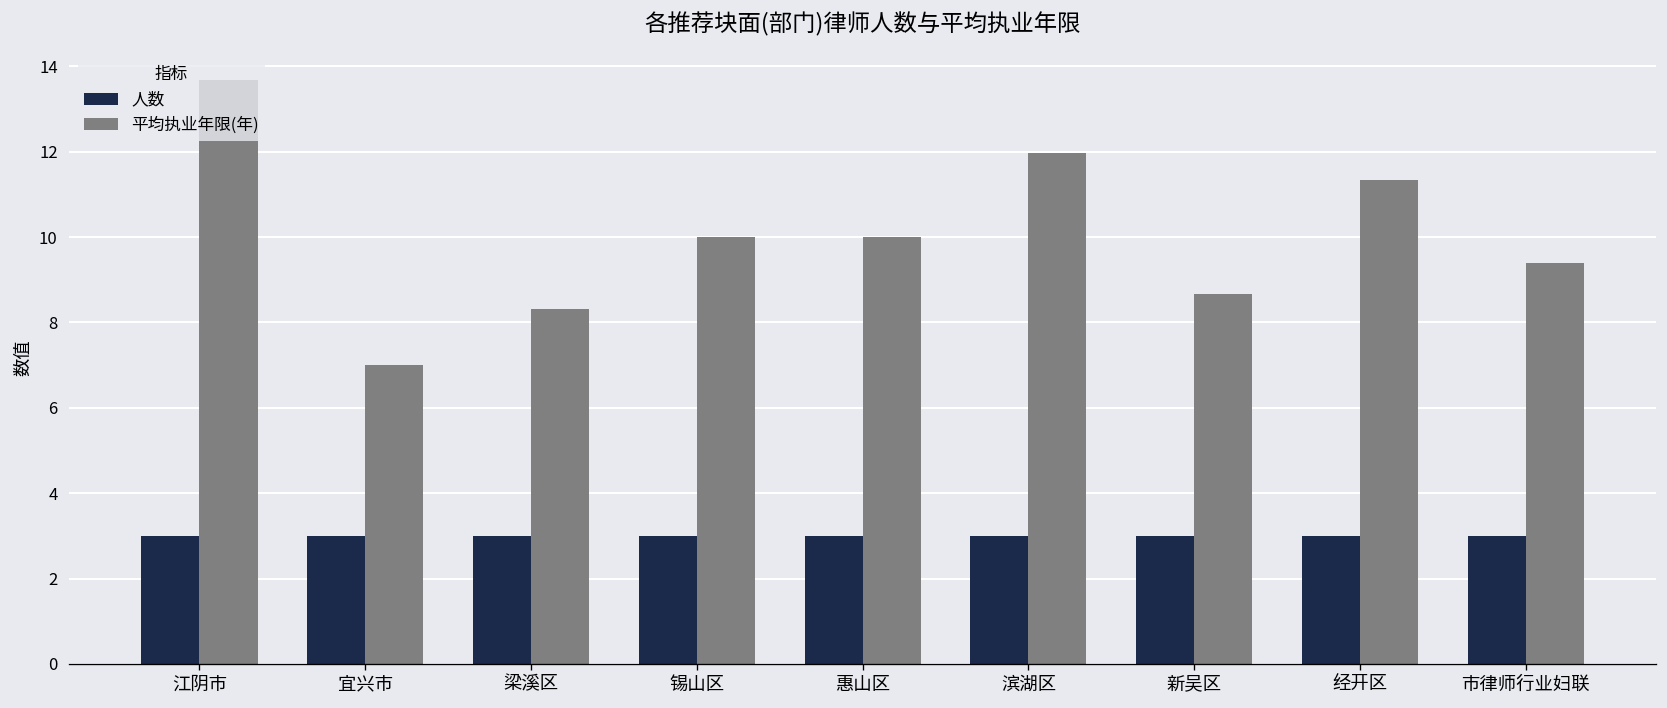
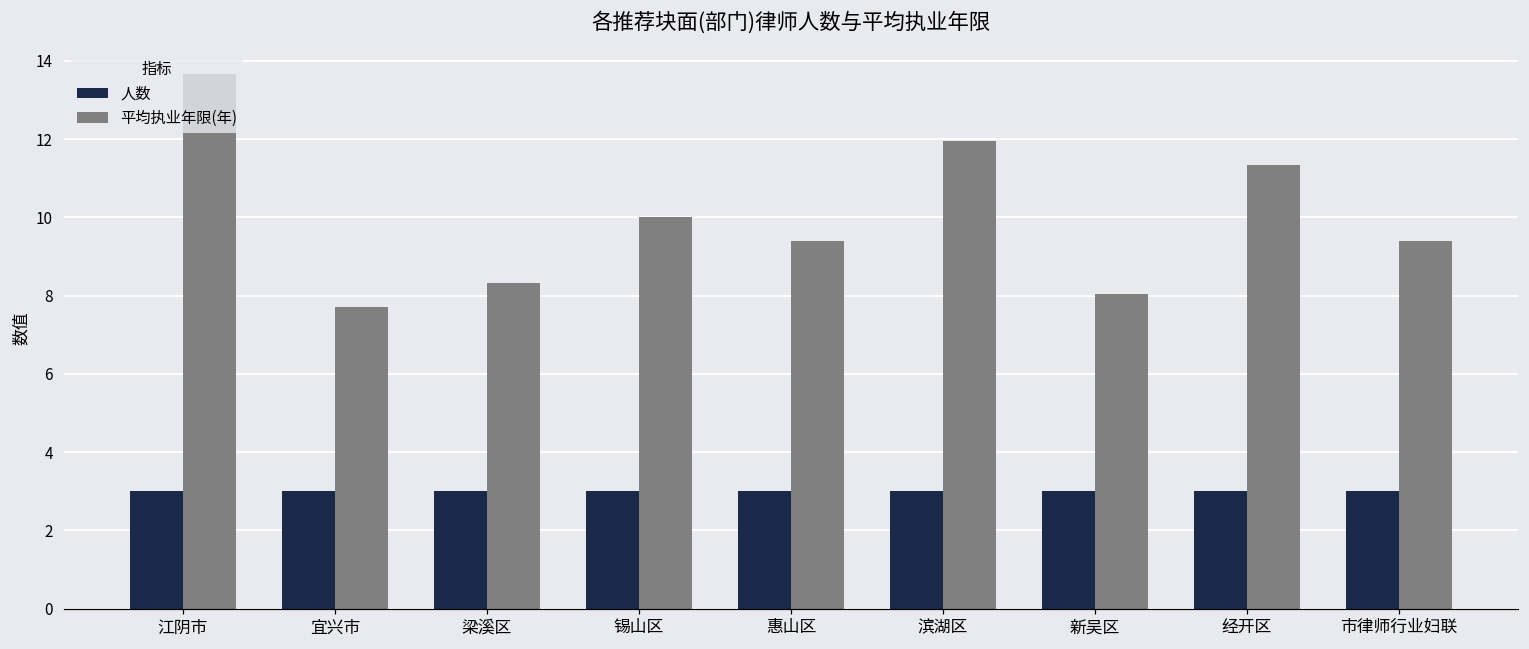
  {
    "人数": {
      "江阴市": 3.0,
      "宜兴市": 3.0,
      "梁溪区": 3.0,
      "锡山区": 3.0,
      "惠山区": 3.0,
      "滨湖区": 3.0,
      "新吴区": 3.0,
      "经开区": 3.0,
      "市律师行业妇联": 3.0
    },
    "平均执业年限(年)": {
-     "宜兴市": 7.0,
+     "宜兴市": 7.7,
      "梁溪区": 8.3,
      "锡山区": 10.0,
-     "惠山区": 10.0,
+     "惠山区": 9.4,
      "滨湖区": 12.0,
-     "新吴区": 8.7,
+     "新吴区": 8.0,
      "经开区": 11.3,
      "市律师行业妇联": 9.4
    }
  }
